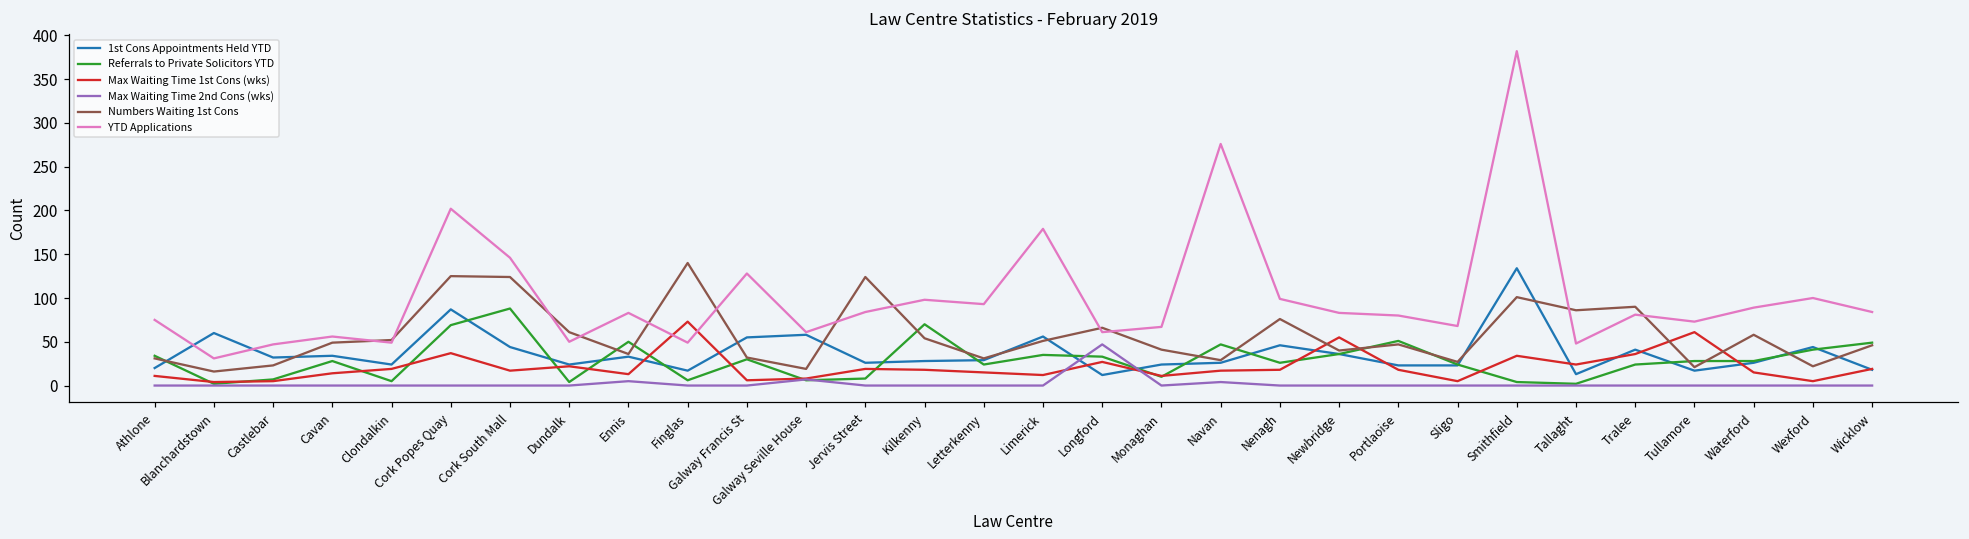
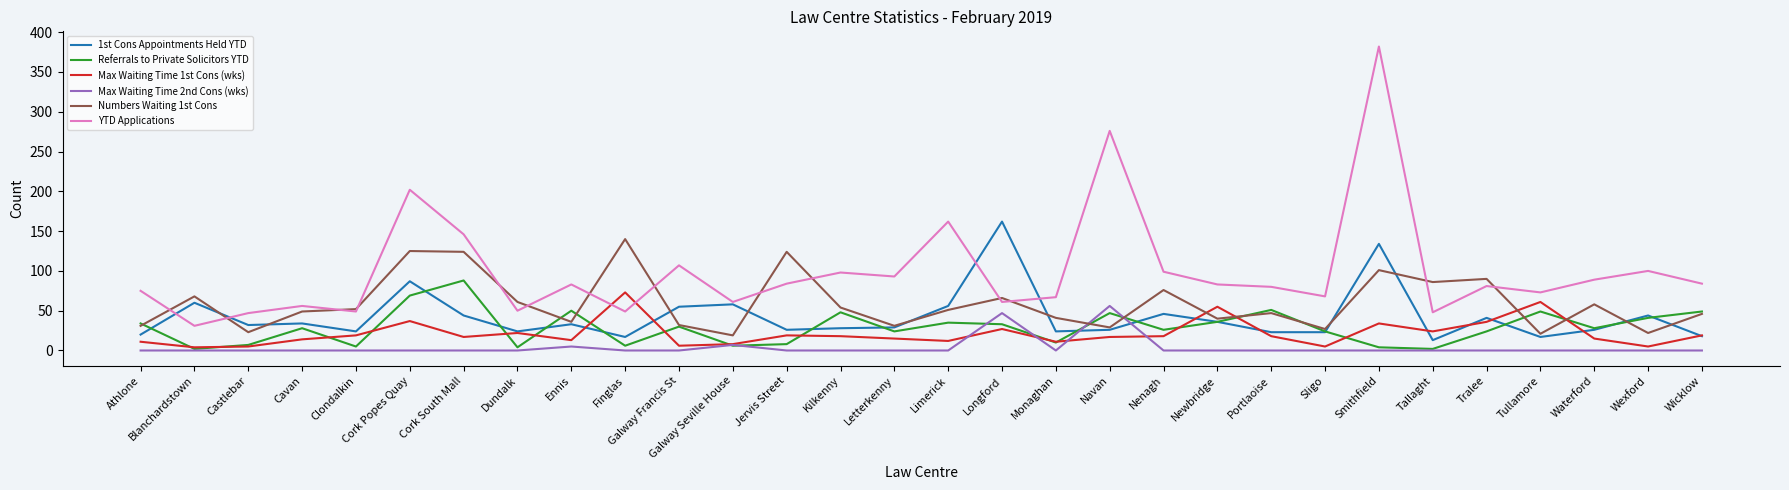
  {
    "1st Cons Appointments Held YTD": {
      "Athlone": 20,
      "Blanchardstown": 60,
      "Castlebar": 30,
      "Cavan": 30,
      "Clondalkin": 20,
      "Cork Popes Quay": 90,
      "Cork South Mall": 40,
      "Finglas": 20,
      "Galway Francis St": 60,
      "Jervis Street": 30,
      "Kilkenny": 30,
      "Limerick": 60,
-     "Longford": 10,
+     "Longford": 160,
      "Monaghan": 20,
      "Nenagh": 50,
      "Portlaoise": 20,
      "Smithfield": 130,
      "Tallaght": 10,
      "Tralee": 40,
      "Tullamore": 20
    },
    "Referrals to Private Solicitors YTD": {
      "Cavan": 30,
      "Clondalkin": 10,
      "Cork Popes Quay": 70,
      "Cork South Mall": 90,
      "Dundalk": 0,
      "Ennis": 50,
      "Finglas": 10,
      "Jervis Street": 10,
-     "Kilkenny": 70,
+     "Kilkenny": 50,
      "Letterkenny": 20,
      "Limerick": 40,
      "Longford": 30,
      "Navan": 50,
      "Nenagh": 30,
      "Portlaoise": 50,
      "Smithfield": 0,
      "Tralee": 20,
-     "Tullamore": 30
+     "Tullamore": 50
    },
    "Max Waiting Time 1st Cons (wks)": {
      "Athlone": 10,
      "Cavan": 10,
      "Clondalkin": 20,
      "Cork Popes Quay": 40,
      "Cork South Mall": 20,
      "Ennis": 10,
      "Finglas": 70,
      "Galway Francis St": 10,
      "Jervis Street": 20,
      "Kilkenny": 20,
      "Letterkenny": 20,
      "Limerick": 10,
      "Longford": 30,
      "Navan": 20,
      "Nenagh": 20,
      "Newbridge": 60,
      "Portlaoise": 20,
      "Sligo": 10,
      "Smithfield": 30,
      "Tallaght": 20,
      "Tralee": 40,
      "Tullamore": 60,
      "Waterford": 20,
      "Wexford": 10
    },
    "Max Waiting Time 2nd Cons (wks)": {
      "Athlone": 0,
      "Castlebar": 0,
      "Cavan": 0,
      "Clondalkin": 0,
      "Cork Popes Quay": 0,
      "Cork South Mall": 0,
      "Dundalk": 0,
      "Ennis": 10,
      "Finglas": 0,
      "Galway Francis St": 0,
      "Jervis Street": 0,
      "Kilkenny": 0,
      "Letterkenny": 0,
      "Limerick": 0,
      "Longford": 50,
      "Monaghan": 0,
-     "Navan": 0,
+     "Navan": 60,
      "Nenagh": 0,
      "Newbridge": 0,
      "Portlaoise": 0,
      "Sligo": 0,
      "Smithfield": 0,
      "Tralee": 0,
      "Tullamore": 0,
      "Waterford": 0,
      "Wexford": 0,
      "Wicklow": 0
    },
    "Numbers Waiting 1st Cons": {
-     "Blanchardstown": 20,
+     "Blanchardstown": 70,
      "Castlebar": 20,
      "Cavan": 50,
      "Cork Popes Quay": 130,
      "Cork South Mall": 120,
      "Dundalk": 60,
      "Finglas": 140,
      "Galway Seville House": 20,
      "Jervis Street": 120,
      "Kilkenny": 50,
      "Limerick": 50,
      "Longford": 70,
      "Monaghan": 40,
      "Nenagh": 80,
      "Newbridge": 40,
      "Portlaoise": 50,
      "Smithfield": 100,
      "Tallaght": 90,
      "Tralee": 90,
      "Tullamore": 20,
      "Waterford": 60,
      "Wexford": 20
    },
    "YTD Applications": {
      "Athlone": 80,
      "Blanchardstown": 30,
      "Castlebar": 50,
      "Cavan": 60,
      "Cork Popes Quay": 200,
      "Cork South Mall": 150,
      "Dundalk": 50,
      "Ennis": 80,
      "Finglas": 50,
-     "Galway Francis St": 130,
+     "Galway Francis St": 110,
      "Jervis Street": 80,
      "Kilkenny": 100,
      "Letterkenny": 90,
-     "Limerick": 180,
+     "Limerick": 160,
      "Longford": 60,
      "Monaghan": 70,
      "Navan": 280,
      "Nenagh": 100,
      "Newbridge": 80,
      "Portlaoise": 80,
      "Sligo": 70,
      "Smithfield": 380,
      "Tallaght": 50,
      "Tralee": 80,
      "Tullamore": 70,
      "Waterford": 90,
      "Wexford": 100,
      "Wicklow": 80
    }
  }
